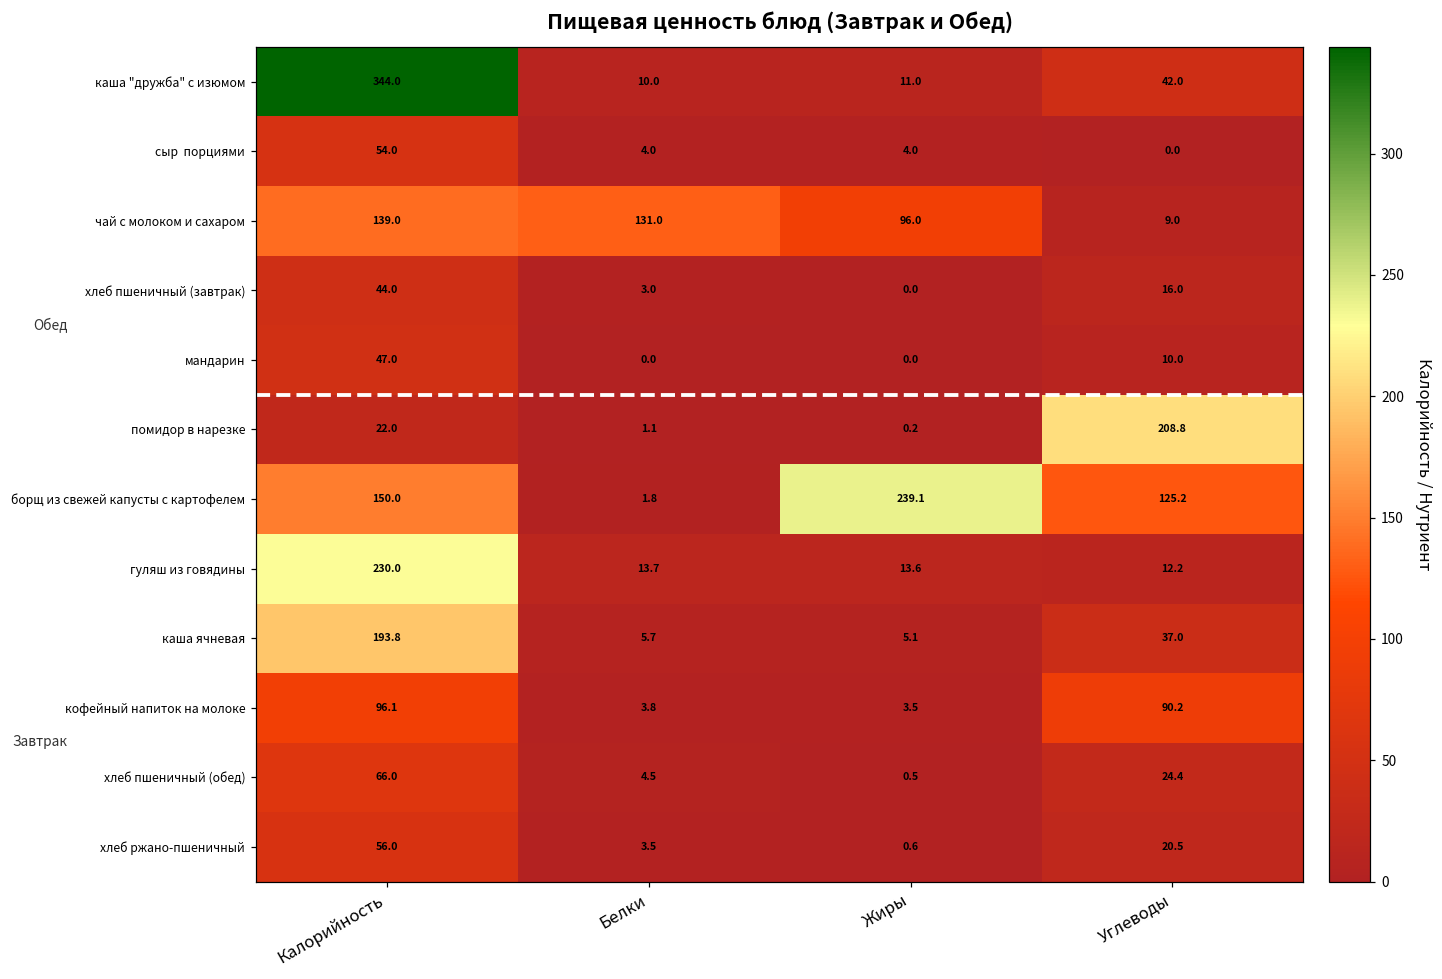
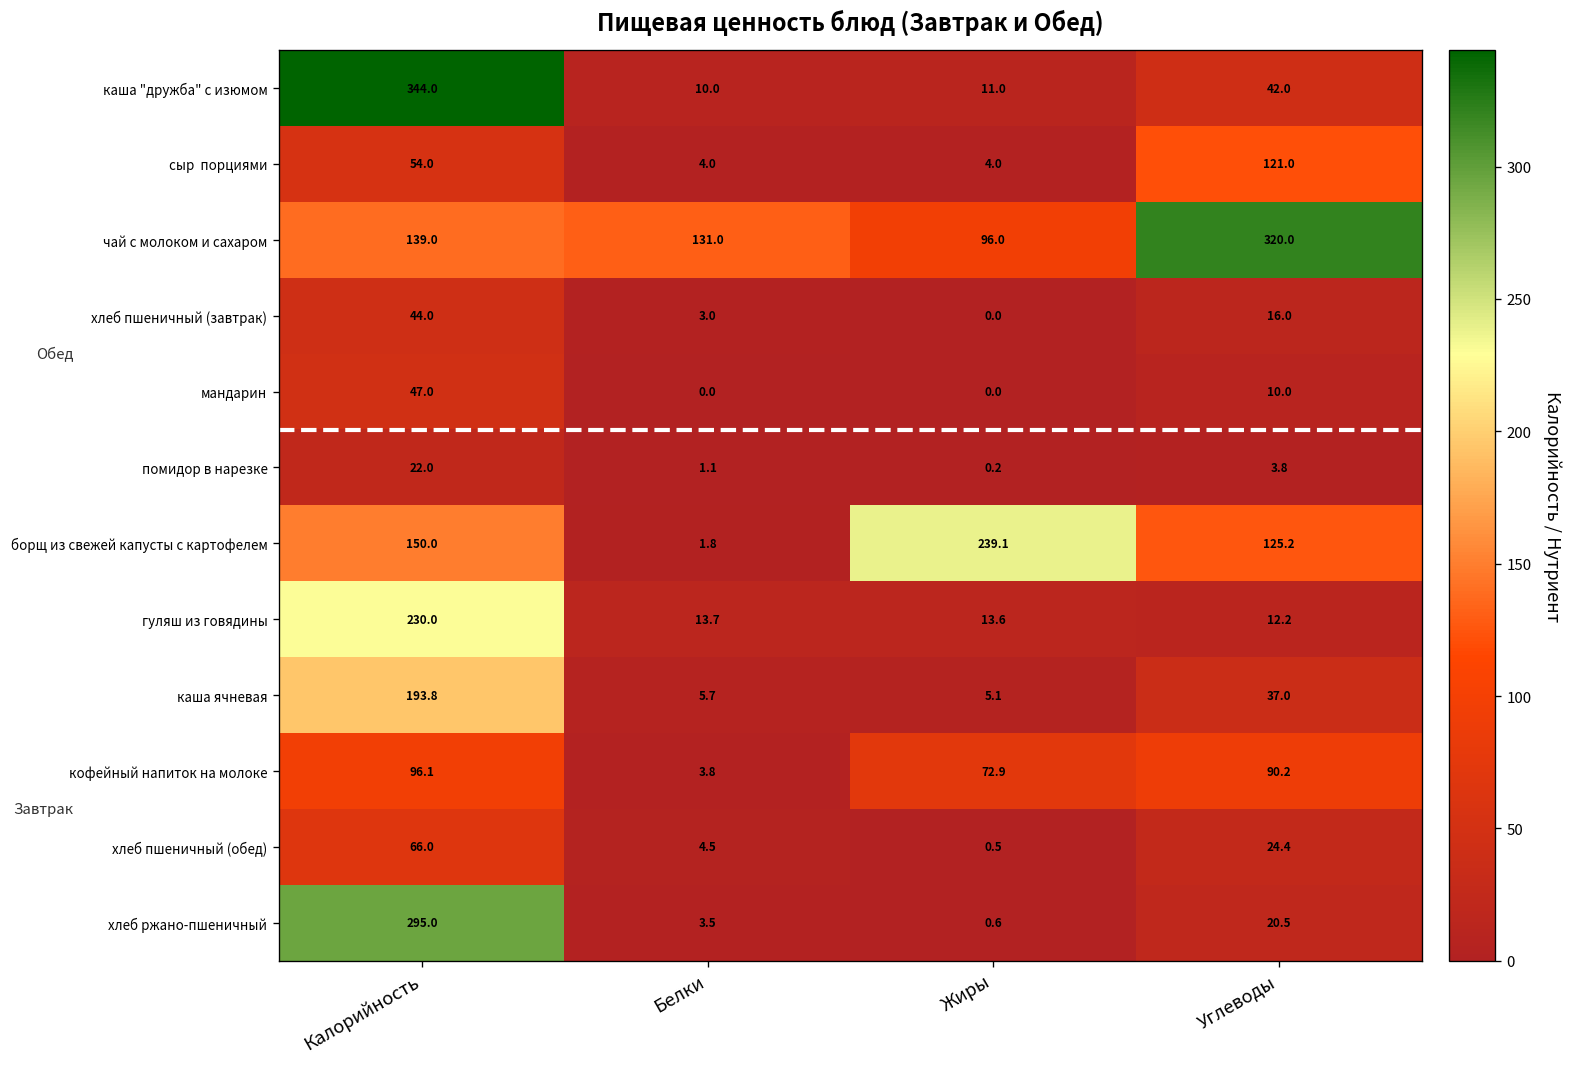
  {
    "каша \"дружба\" с изюмом": {
      "Калорийность": 344.0,
      "Белки": 10.0,
      "Жиры": 11.0,
      "Углеводы": 42.0
    },
    "сыр порциями": {
      "Калорийность": 54.0,
      "Белки": 4.0,
      "Жиры": 4.0,
-     "Углеводы": 0.0
+     "Углеводы": 121.0
    },
    "чай с молоком и сахаром": {
      "Калорийность": 139.0,
      "Белки": 131.0,
      "Жиры": 96.0,
-     "Углеводы": 9.0
+     "Углеводы": 320.0
    },
    "хлеб пшеничный (завтрак)": {
      "Калорийность": 44.0,
      "Белки": 3.0,
      "Жиры": 0.0,
      "Углеводы": 16.0
    },
    "мандарин": {
      "Калорийность": 47.0,
      "Белки": 0.0,
      "Жиры": 0.0,
      "Углеводы": 10.0
    },
    "помидор в нарезке": {
      "Калорийность": 22.0,
      "Белки": 1.1,
      "Жиры": 0.2,
-     "Углеводы": 208.8
+     "Углеводы": 3.8
    },
    "борщ из свежей капусты с картофелем": {
      "Калорийность": 150.0,
      "Белки": 1.8,
      "Жиры": 239.1,
      "Углеводы": 125.2
    },
    "гуляш из говядины": {
      "Калорийность": 230.0,
      "Белки": 13.7,
      "Жиры": 13.6,
      "Углеводы": 12.2
    },
    "каша ячневая": {
      "Калорийность": 193.8,
      "Белки": 5.7,
      "Жиры": 5.1,
      "Углеводы": 37.0
    },
    "кофейный напиток на молоке": {
      "Калорийность": 96.1,
      "Белки": 3.8,
-     "Жиры": 3.5,
+     "Жиры": 72.9,
      "Углеводы": 90.2
    },
    "хлеб пшеничный (обед)": {
      "Калорийность": 66.0,
      "Белки": 4.5,
      "Жиры": 0.5,
      "Углеводы": 24.4
    },
    "хлеб ржано-пшеничный": {
-     "Калорийность": 56.0,
+     "Калорийность": 295.0,
      "Белки": 3.5,
      "Жиры": 0.6,
      "Углеводы": 20.5
    }
  }
